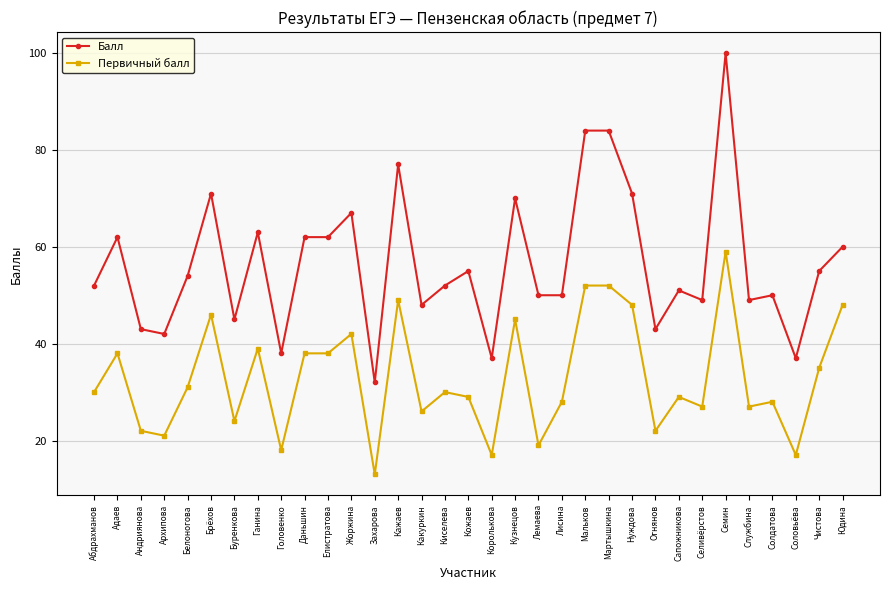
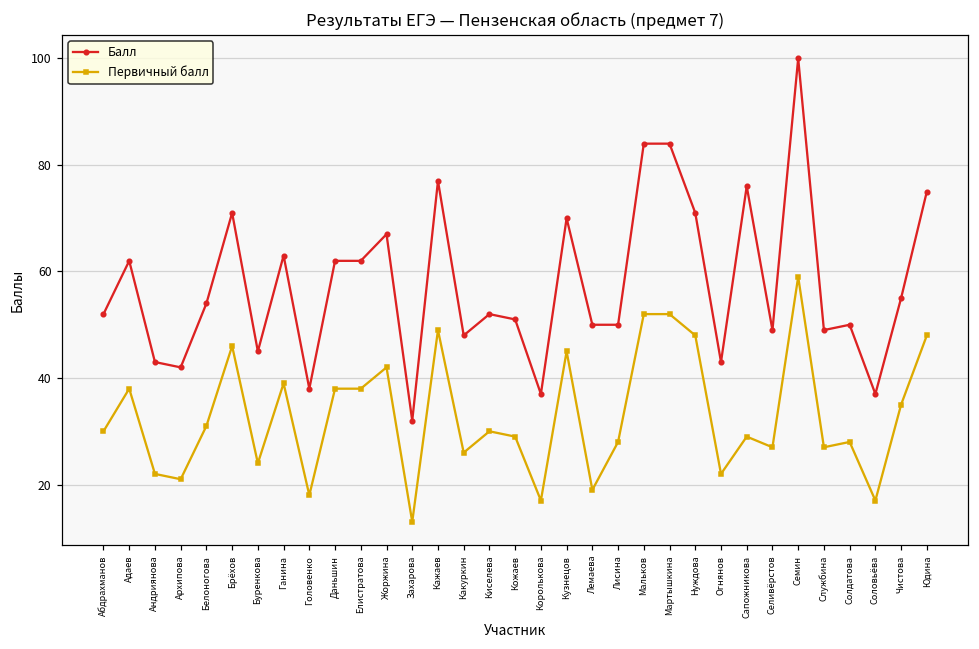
  {
    "Балл": {
      "Абдрахманов": 52,
      "Адаев": 62,
      "Андриянова": 43,
      "Архипова": 42,
      "Белоногова": 54,
      "Брёхов": 71,
      "Буренкова": 45,
      "Ганина": 63,
      "Головенко": 38,
      "Даньшин": 62,
      "Елистратова": 62,
      "Жоржина": 67,
      "Захарова": 32,
      "Кажаев": 77,
      "Какуркин": 48,
      "Киселева": 52,
-     "Кожаев": 55,
+     "Кожаев": 51,
      "Королькова": 37,
      "Кузнецов": 70,
      "Лемаева": 50,
      "Лисина": 50,
      "Мальков": 84,
      "Мартышкина": 84,
      "Нуждова": 71,
      "Огнянов": 43,
-     "Сапожникова": 51,
+     "Сапожникова": 76,
      "Селивёрстов": 49,
      "Семин": 100,
      "Службина": 49,
      "Солдатова": 50,
      "Соловьёва": 37,
      "Чистова": 55,
-     "Юдина": 60
+     "Юдина": 75
    },
    "Первичный балл": {
      "Абдрахманов": 30,
      "Адаев": 38,
      "Андриянова": 22,
      "Архипова": 21,
      "Белоногова": 31,
      "Брёхов": 46,
      "Буренкова": 24,
      "Ганина": 39,
      "Головенко": 18,
      "Даньшин": 38,
      "Елистратова": 38,
      "Жоржина": 42,
      "Захарова": 13,
      "Кажаев": 49,
      "Какуркин": 26,
      "Киселева": 30,
      "Кожаев": 29,
      "Королькова": 17,
      "Кузнецов": 45,
      "Лемаева": 19,
      "Лисина": 28,
      "Мальков": 52,
      "Мартышкина": 52,
      "Нуждова": 48,
      "Огнянов": 22,
      "Сапожникова": 29,
      "Селивёрстов": 27,
      "Семин": 59,
      "Службина": 27,
      "Солдатова": 28,
      "Соловьёва": 17,
      "Чистова": 35,
      "Юдина": 48
    }
  }
